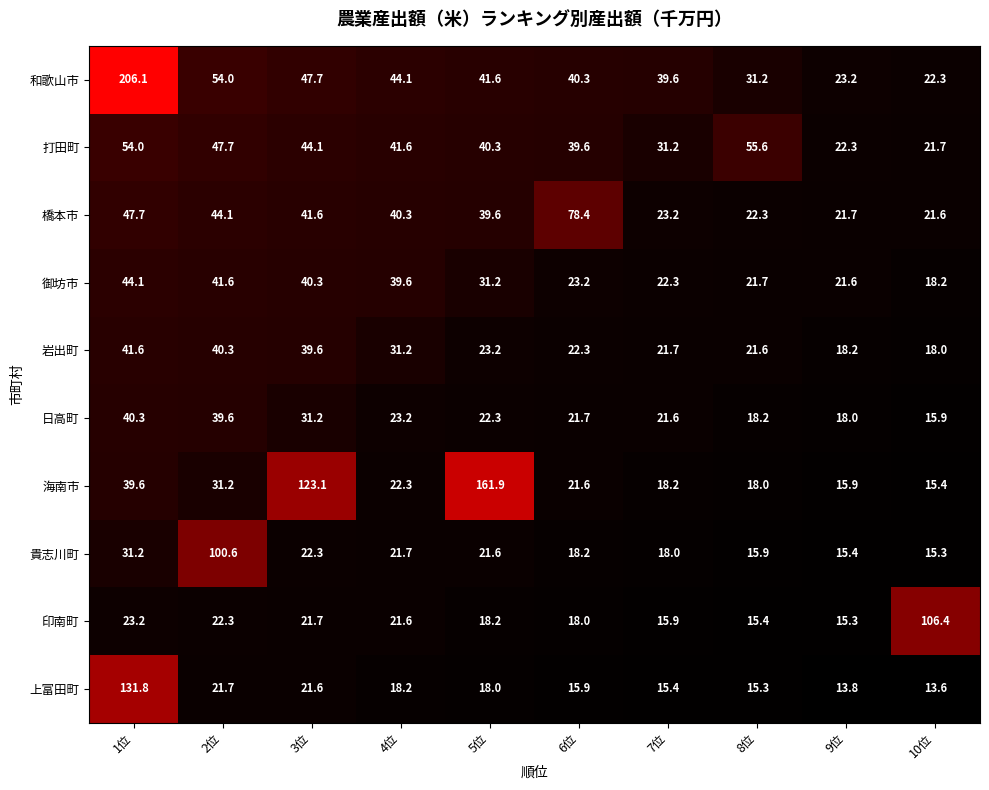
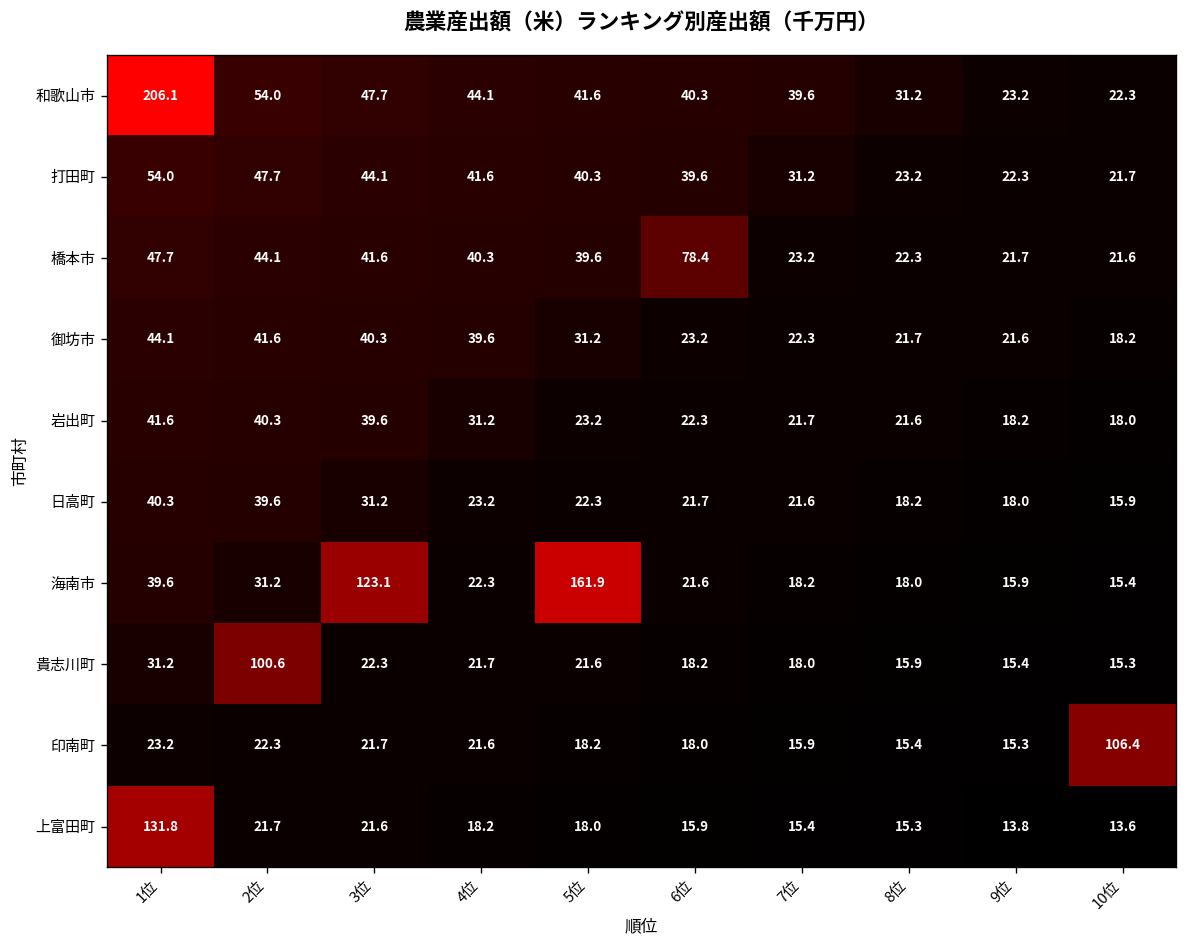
  {
    "和歌山市": {
      "1位": 206.1,
      "2位": 54.0,
      "3位": 47.7,
      "4位": 44.1,
      "5位": 41.6,
      "6位": 40.3,
      "7位": 39.6,
      "8位": 31.2,
      "9位": 23.2,
      "10位": 22.3
    },
    "打田町": {
      "1位": 54.0,
      "2位": 47.7,
      "3位": 44.1,
      "4位": 41.6,
      "5位": 40.3,
      "6位": 39.6,
      "7位": 31.2,
-     "8位": 55.6,
+     "8位": 23.2,
      "9位": 22.3,
      "10位": 21.7
    },
    "橋本市": {
      "1位": 47.7,
      "2位": 44.1,
      "3位": 41.6,
      "4位": 40.3,
      "5位": 39.6,
      "6位": 78.4,
      "7位": 23.2,
      "8位": 22.3,
      "9位": 21.7,
      "10位": 21.6
    },
    "御坊市": {
      "1位": 44.1,
      "2位": 41.6,
      "3位": 40.3,
      "4位": 39.6,
      "5位": 31.2,
      "6位": 23.2,
      "7位": 22.3,
      "8位": 21.7,
      "9位": 21.6,
      "10位": 18.2
    },
    "岩出町": {
      "1位": 41.6,
      "2位": 40.3,
      "3位": 39.6,
      "4位": 31.2,
      "5位": 23.2,
      "6位": 22.3,
      "7位": 21.7,
      "8位": 21.6,
      "9位": 18.2,
      "10位": 18.0
    },
    "日高町": {
      "1位": 40.3,
      "2位": 39.6,
      "3位": 31.2,
      "4位": 23.2,
      "5位": 22.3,
      "6位": 21.7,
      "7位": 21.6,
      "8位": 18.2,
      "9位": 18.0,
      "10位": 15.9
    },
    "海南市": {
      "1位": 39.6,
      "2位": 31.2,
      "3位": 123.1,
      "4位": 22.3,
      "5位": 161.9,
      "6位": 21.6,
      "7位": 18.2,
      "8位": 18.0,
      "9位": 15.9,
      "10位": 15.4
    },
    "貴志川町": {
      "1位": 31.2,
      "2位": 100.6,
      "3位": 22.3,
      "4位": 21.7,
      "5位": 21.6,
      "6位": 18.2,
      "7位": 18.0,
      "8位": 15.9,
      "9位": 15.4,
      "10位": 15.3
    },
    "印南町": {
      "1位": 23.2,
      "2位": 22.3,
      "3位": 21.7,
      "4位": 21.6,
      "5位": 18.2,
      "6位": 18.0,
      "7位": 15.9,
      "8位": 15.4,
      "9位": 15.3,
      "10位": 106.4
    },
    "上富田町": {
      "1位": 131.8,
      "2位": 21.7,
      "3位": 21.6,
      "4位": 18.2,
      "5位": 18.0,
      "6位": 15.9,
      "7位": 15.4,
      "8位": 15.3,
      "9位": 13.8,
      "10位": 13.6
    }
  }
